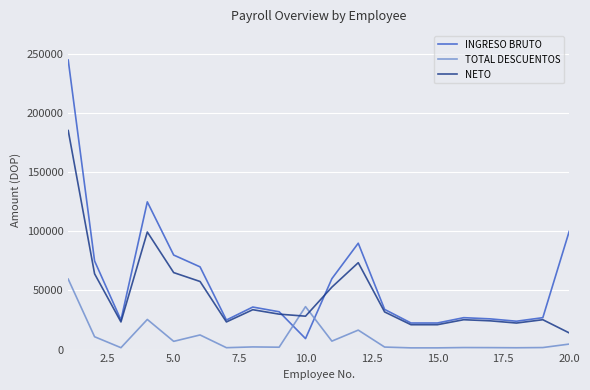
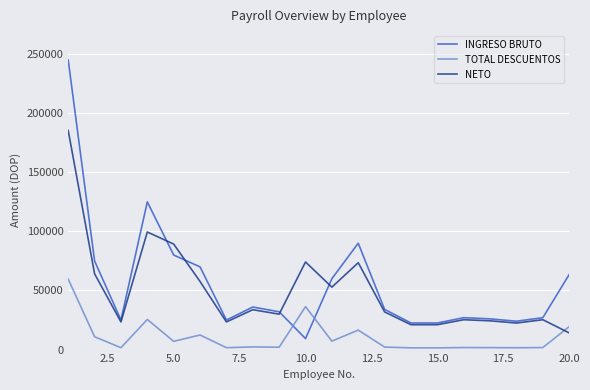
  {
    "INGRESO BRUTO": {
      "5.0": 80000,
      "10.0": 9000,
-     "20.0": 100000
+     "20.0": 63000
    },
    "TOTAL DESCUENTOS": {
      "5.0": 7000,
      "10.0": 36000,
      "15.0": 1000,
-     "20.0": 5000
+     "20.0": 19000
    },
    "NETO": {
-     "5.0": 65000,
-     "10.0": 28000,
+     "5.0": 89000,
+     "10.0": 74000,
      "20.0": 14000
    }
  }
